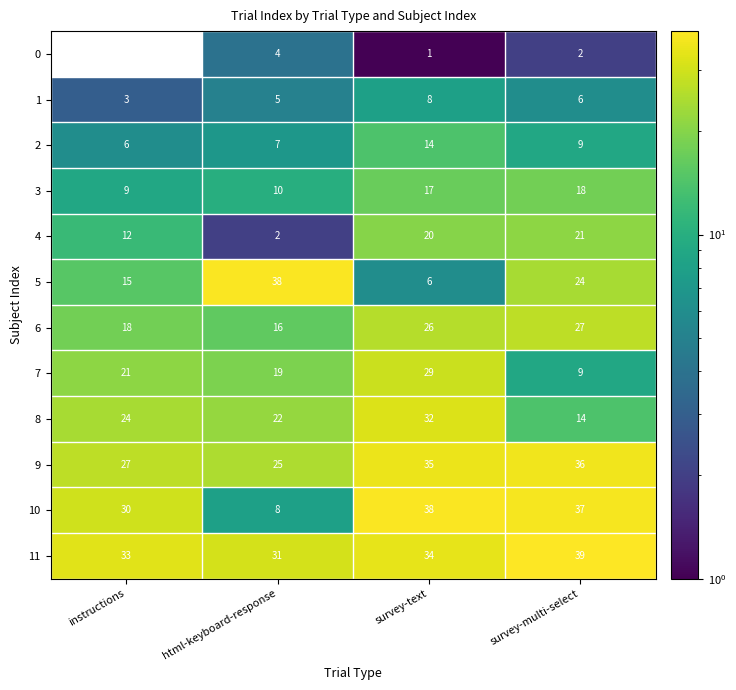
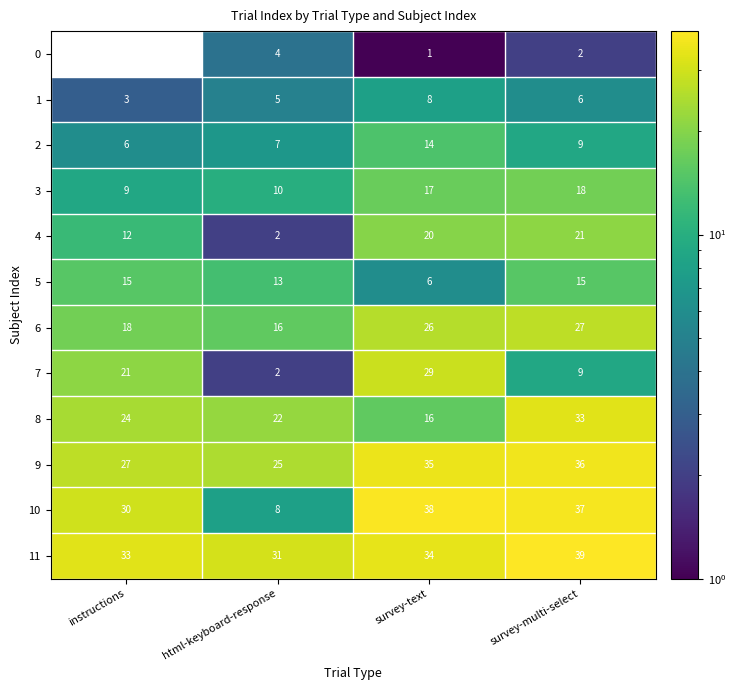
  {
    "0": {
      "html-keyboard-response": 4,
      "survey-text": 1,
      "survey-multi-select": 2
    },
    "1": {
      "instructions": 3,
      "html-keyboard-response": 5,
      "survey-text": 8,
      "survey-multi-select": 6
    },
    "2": {
      "instructions": 6,
      "html-keyboard-response": 7,
      "survey-text": 14,
      "survey-multi-select": 9
    },
    "3": {
      "instructions": 9,
      "html-keyboard-response": 10,
      "survey-text": 17,
      "survey-multi-select": 18
    },
    "4": {
      "instructions": 12,
      "html-keyboard-response": 2,
      "survey-text": 20,
      "survey-multi-select": 21
    },
    "5": {
      "instructions": 15,
-     "html-keyboard-response": 38,
+     "html-keyboard-response": 13,
      "survey-text": 6,
-     "survey-multi-select": 24
+     "survey-multi-select": 15
    },
    "6": {
      "instructions": 18,
      "html-keyboard-response": 16,
      "survey-text": 26,
      "survey-multi-select": 27
    },
    "7": {
      "instructions": 21,
-     "html-keyboard-response": 19,
+     "html-keyboard-response": 2,
      "survey-text": 29,
      "survey-multi-select": 9
    },
    "8": {
      "instructions": 24,
      "html-keyboard-response": 22,
-     "survey-text": 32,
-     "survey-multi-select": 14
+     "survey-text": 16,
+     "survey-multi-select": 33
    },
    "9": {
      "instructions": 27,
      "html-keyboard-response": 25,
      "survey-text": 35,
      "survey-multi-select": 36
    },
    "10": {
      "instructions": 30,
      "html-keyboard-response": 8,
      "survey-text": 38,
      "survey-multi-select": 37
    },
    "11": {
      "instructions": 33,
      "html-keyboard-response": 31,
      "survey-text": 34,
      "survey-multi-select": 39
    }
  }
